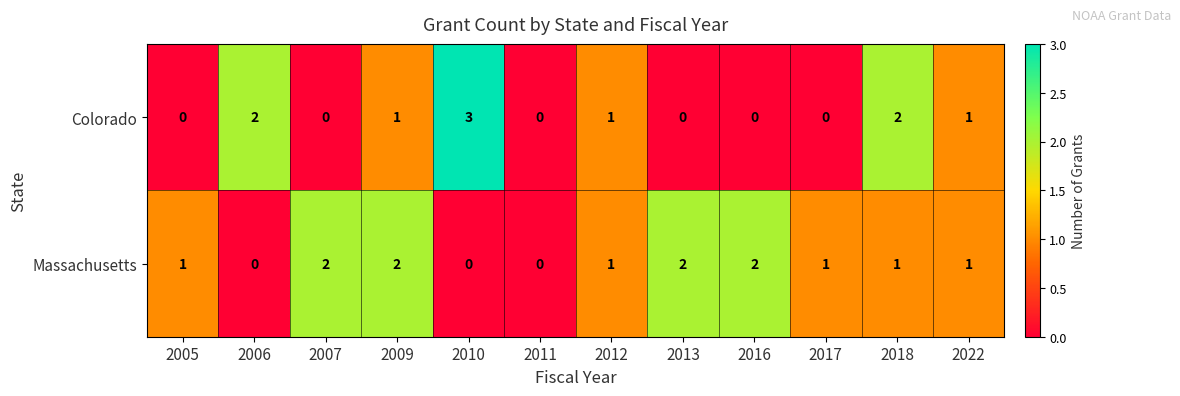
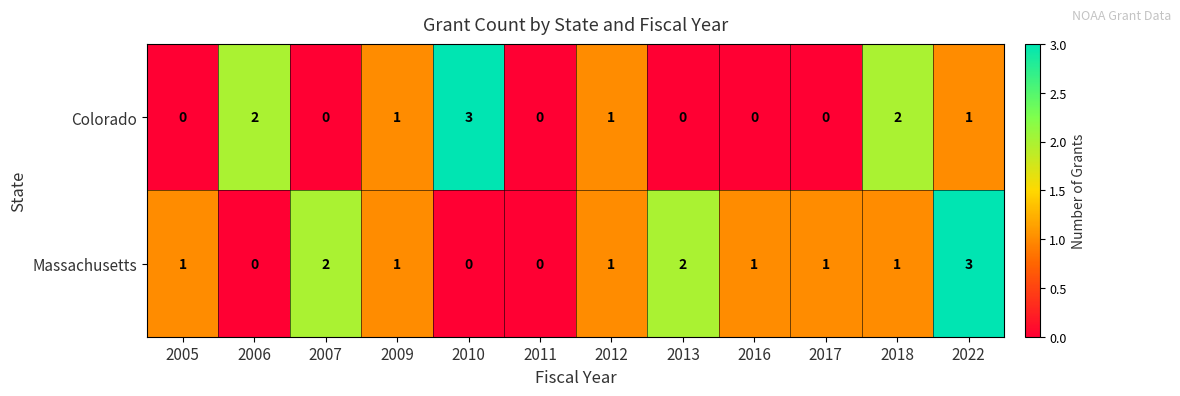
  {
    "Colorado": {
      "2005": 0,
      "2006": 2,
      "2007": 0,
      "2009": 1,
      "2010": 3,
      "2011": 0,
      "2012": 1,
      "2013": 0,
      "2016": 0,
      "2017": 0,
      "2018": 2,
      "2022": 1
    },
    "Massachusetts": {
      "2005": 1,
      "2006": 0,
      "2007": 2,
-     "2009": 2,
+     "2009": 1,
      "2010": 0,
      "2011": 0,
      "2012": 1,
      "2013": 2,
-     "2016": 2,
+     "2016": 1,
      "2017": 1,
      "2018": 1,
-     "2022": 1
+     "2022": 3
    }
  }
